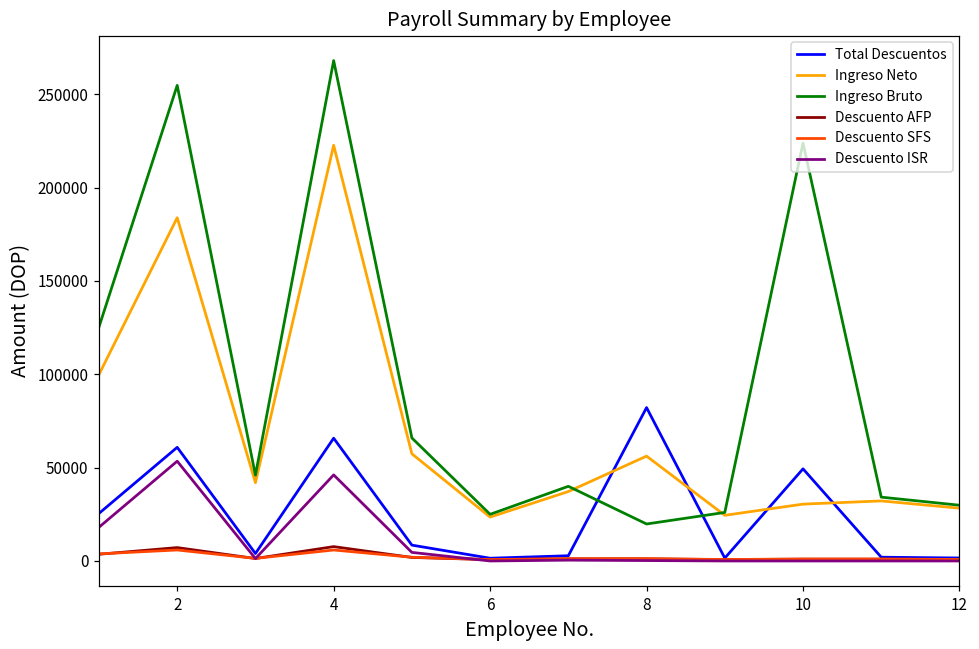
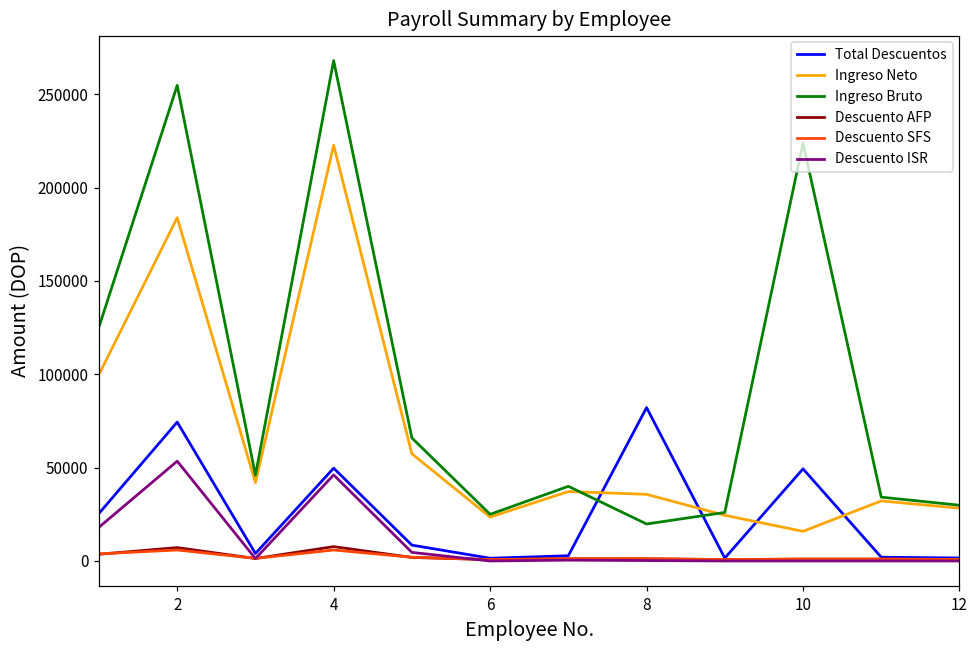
  {
    "Total Descuentos": {
-     "2": 61000,
-     "4": 66000,
+     "2": 74000,
+     "4": 50000,
      "8": 82000,
      "10": 49000
    },
    "Ingreso Neto": {
      "2": 184000,
      "4": 223000,
-     "8": 56000,
-     "10": 30000,
+     "8": 36000,
+     "10": 16000,
      "12": 28000
    },
    "Ingreso Bruto": {
      "2": 255000,
      "4": 268000,
      "8": 20000,
      "12": 30000
    },
    "Descuento AFP": {
      "4": 8000
    },
    "Descuento SFS": {
      "4": 6000
    },
    "Descuento ISR": {
      "2": 53000,
      "4": 46000
    }
  }
